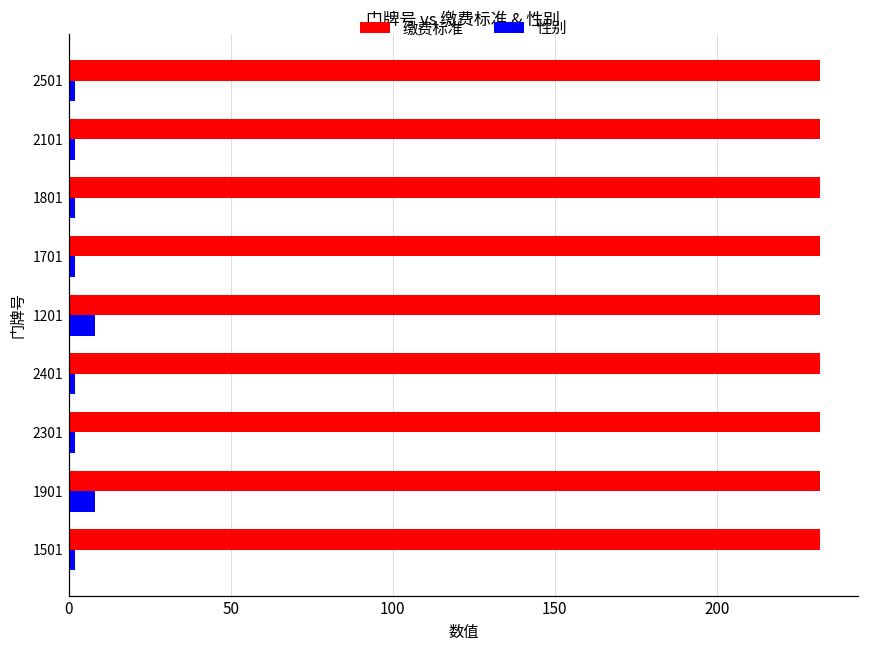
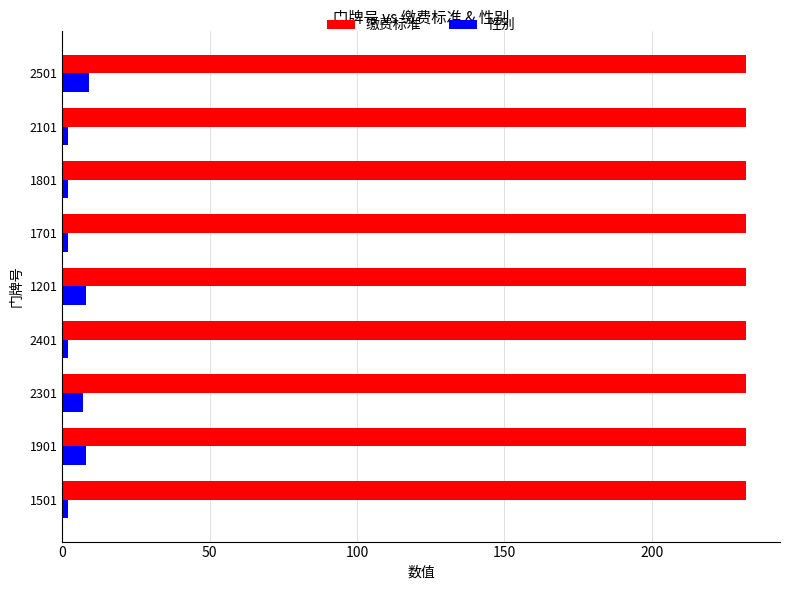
  {
    "缴费标准": {
      "2501": 232,
      "2101": 232,
      "1801": 232,
      "1701": 232,
      "1201": 232,
      "2401": 232,
      "2301": 232,
      "1901": 232,
      "1501": 232
    },
    "性别": {
-     "2501": 2,
+     "2501": 9,
      "2101": 2,
      "1801": 2,
      "1701": 2,
      "1201": 8,
      "2401": 2,
-     "2301": 2,
+     "2301": 7,
      "1901": 8,
      "1501": 2
    }
  }
